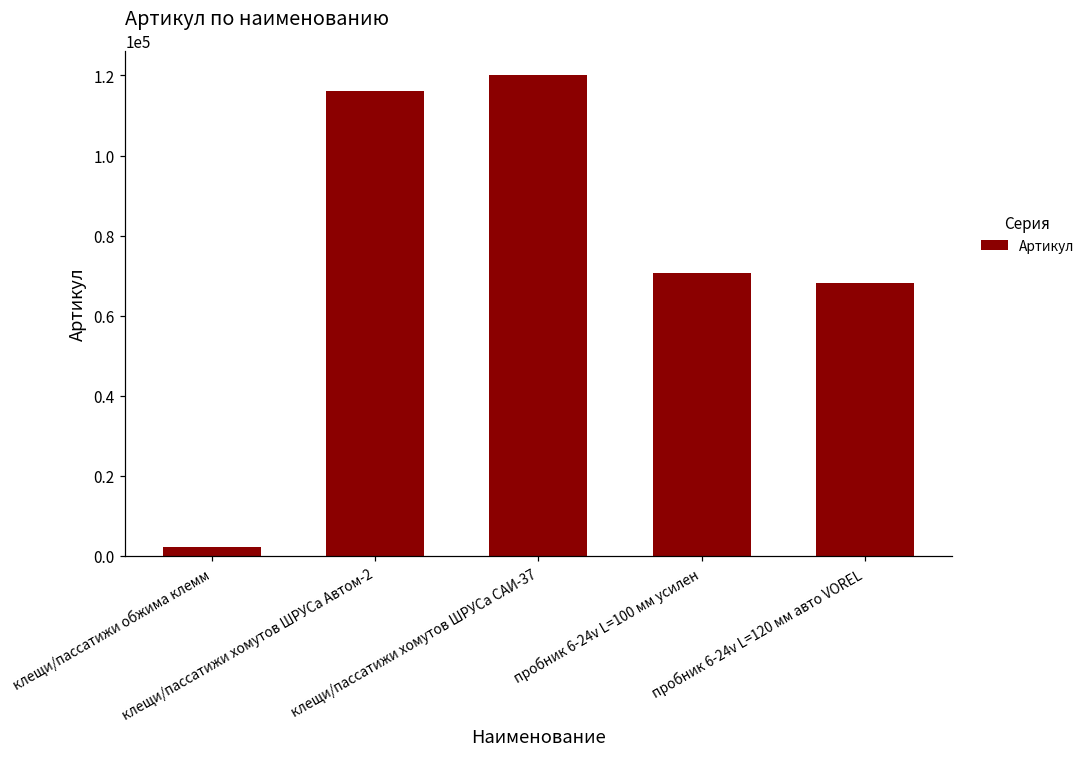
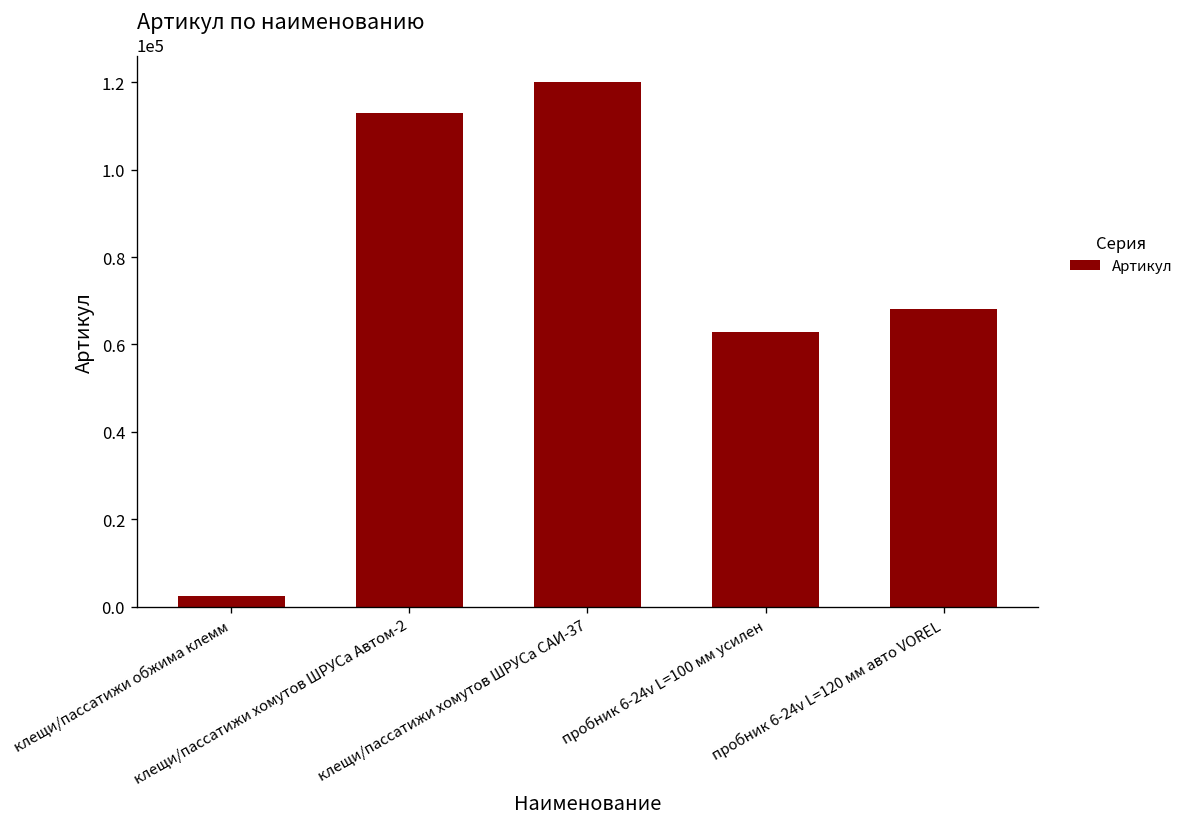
  {
    "клещи/пассатижи обжима клемм": 2000,
-   "клещи/пассатижи хомутов ШРУСа Автом-2": 116000,
+   "клещи/пассатижи хомутов ШРУСа Автом-2": 113000,
    "клещи/пассатижи хомутов ШРУСа САИ-37": 120000,
-   "пробник 6-24v L=100 мм усилен": 71000,
+   "пробник 6-24v L=100 мм усилен": 63000,
    "пробник 6-24v L=120 мм авто VOREL": 68000
  }
